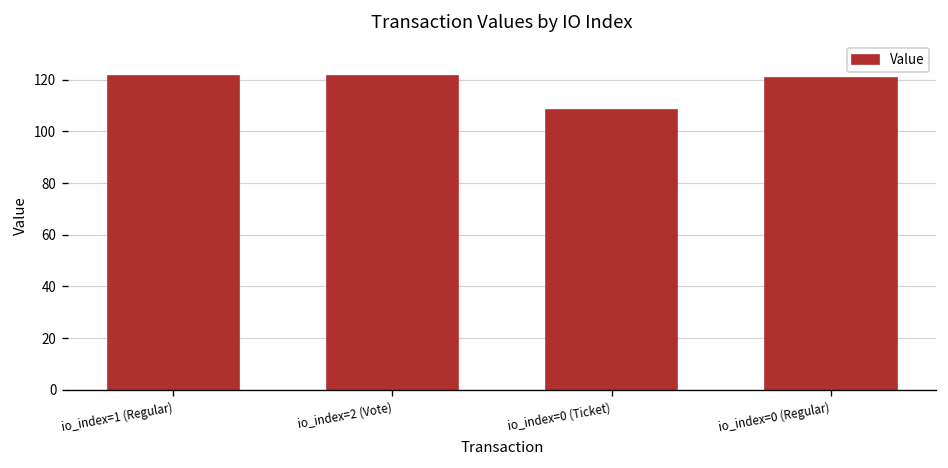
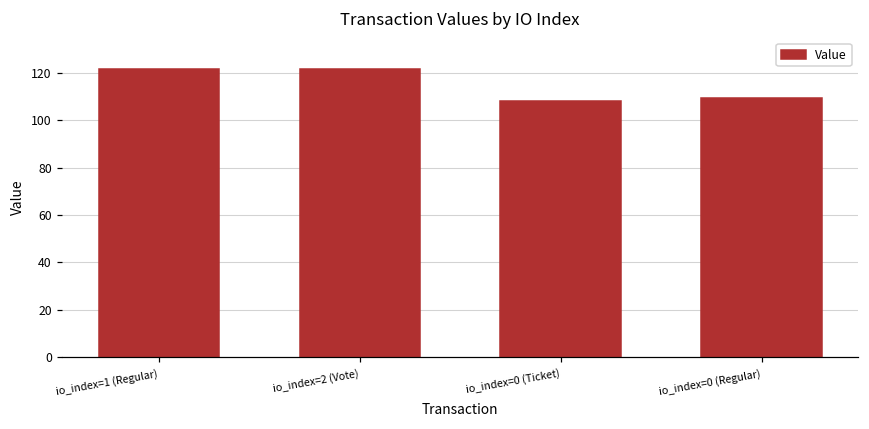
  {
    "io_index=1 (Regular)": 122,
    "io_index=2 (Vote)": 122,
    "io_index=0 (Ticket)": 108,
-   "io_index=0 (Regular)": 121
+   "io_index=0 (Regular)": 110
  }
